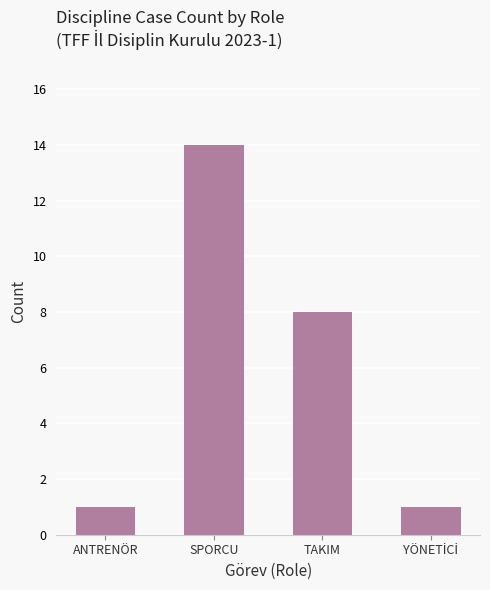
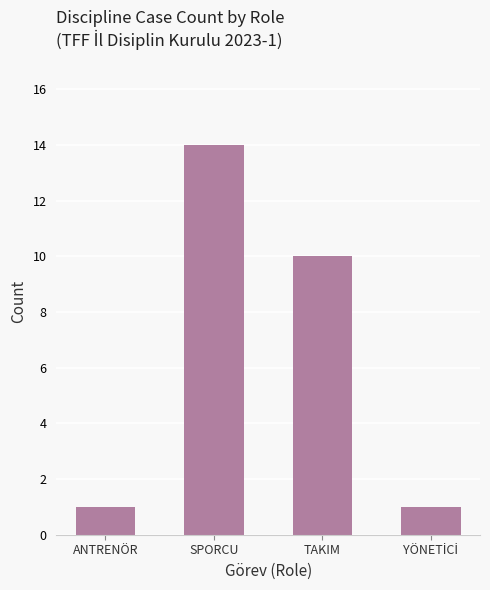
  {
    "ANTRENÖR": 1,
    "SPORCU": 14,
-   "TAKIM": 8,
+   "TAKIM": 10,
    "YÖNETİCİ": 1
  }
